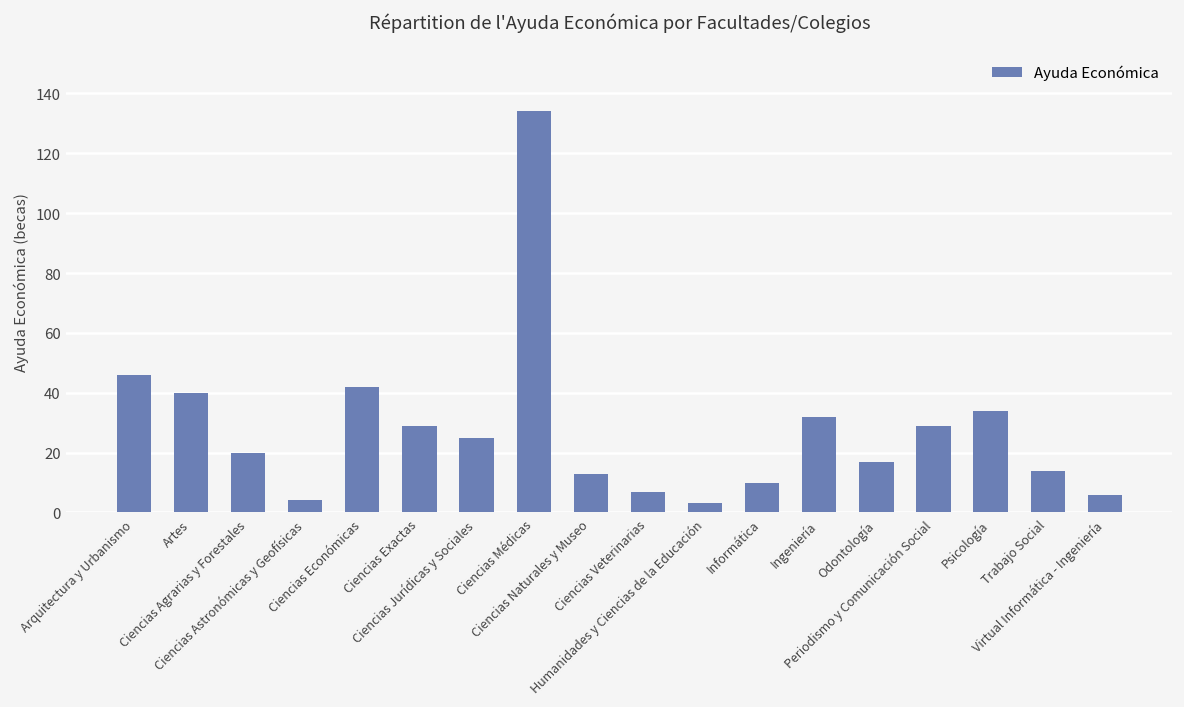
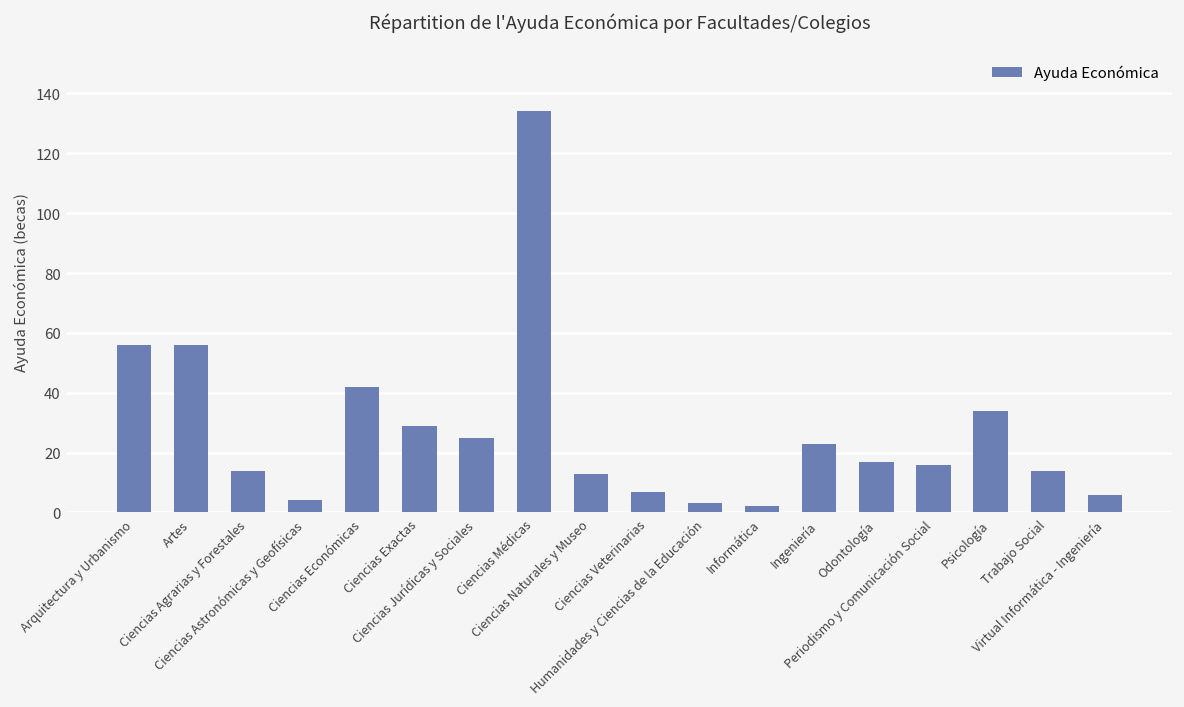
  {
-   "Arquitectura y Urbanismo": 46,
-   "Artes": 40,
-   "Ciencias Agrarias y Forestales": 20,
+   "Arquitectura y Urbanismo": 56,
+   "Artes": 56,
+   "Ciencias Agrarias y Forestales": 14,
    "Ciencias Astronómicas y Geofísicas": 4,
    "Ciencias Económicas": 42,
    "Ciencias Exactas": 29,
    "Ciencias Jurídicas y Sociales": 25,
    "Ciencias Médicas": 134,
    "Ciencias Naturales y Museo": 13,
    "Ciencias Veterinarias": 7,
    "Humanidades y Ciencias de la Educación": 3,
-   "Informática": 10,
-   "Ingeniería": 32,
+   "Informática": 2,
+   "Ingeniería": 23,
    "Odontología": 17,
-   "Periodismo y Comunicación Social": 29,
+   "Periodismo y Comunicación Social": 16,
    "Psicología": 34,
    "Trabajo Social": 14,
    "Virtual Informática - Ingeniería": 6
  }
